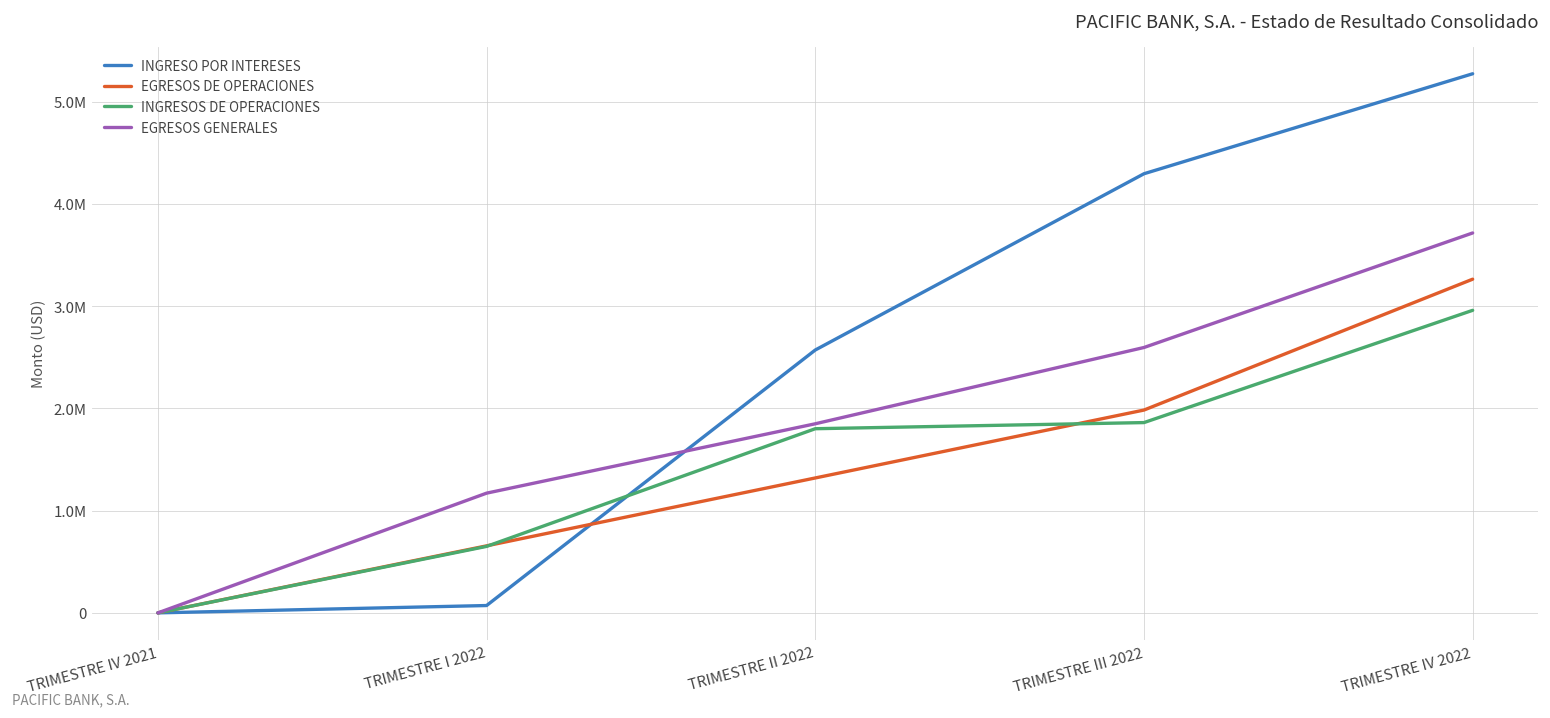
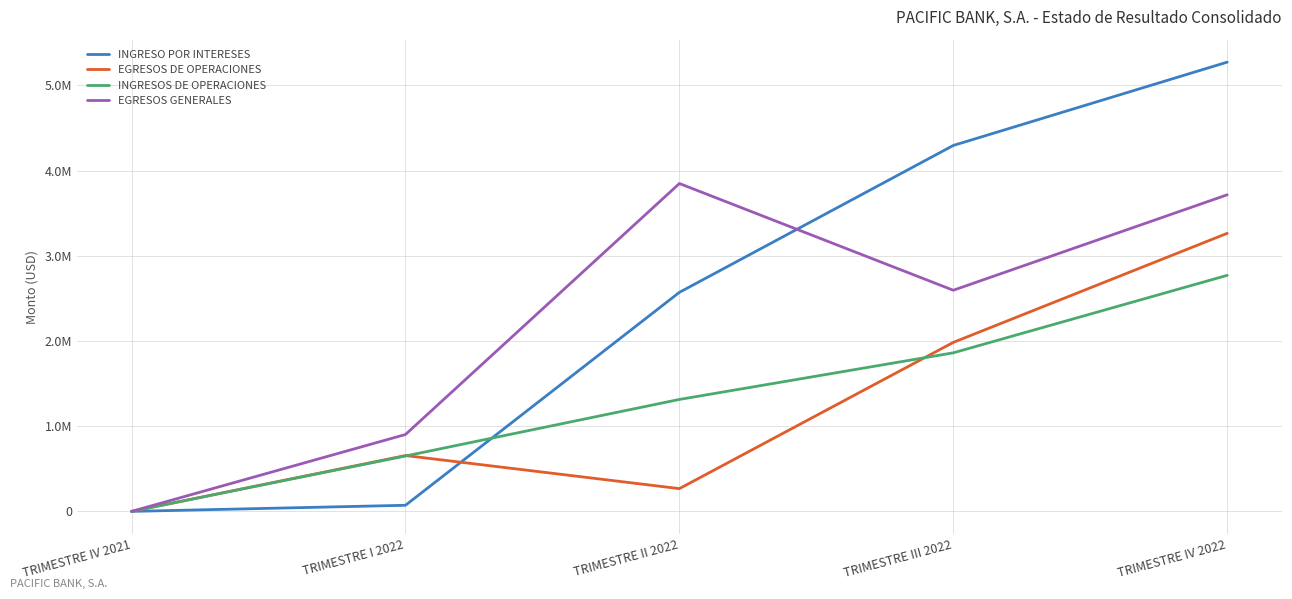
  {
    "INGRESO POR INTERESES": {
      "TRIMESTRE I 2022": 100000,
      "TRIMESTRE II 2022": 2600000,
      "TRIMESTRE III 2022": 4300000,
      "TRIMESTRE IV 2022": 5300000
    },
    "EGRESOS DE OPERACIONES": {
-     "TRIMESTRE II 2022": 1300000,
+     "TRIMESTRE II 2022": 300000,
      "TRIMESTRE III 2022": 2000000,
      "TRIMESTRE IV 2022": 3300000
    },
    "INGRESOS DE OPERACIONES": {
-     "TRIMESTRE II 2022": 1800000,
+     "TRIMESTRE II 2022": 1300000,
      "TRIMESTRE III 2022": 1900000,
-     "TRIMESTRE IV 2022": 3000000
+     "TRIMESTRE IV 2022": 2800000
    },
    "EGRESOS GENERALES": {
-     "TRIMESTRE I 2022": 1200000,
-     "TRIMESTRE II 2022": 1800000,
+     "TRIMESTRE I 2022": 900000,
+     "TRIMESTRE II 2022": 3800000,
      "TRIMESTRE III 2022": 2600000,
      "TRIMESTRE IV 2022": 3700000
    }
  }
